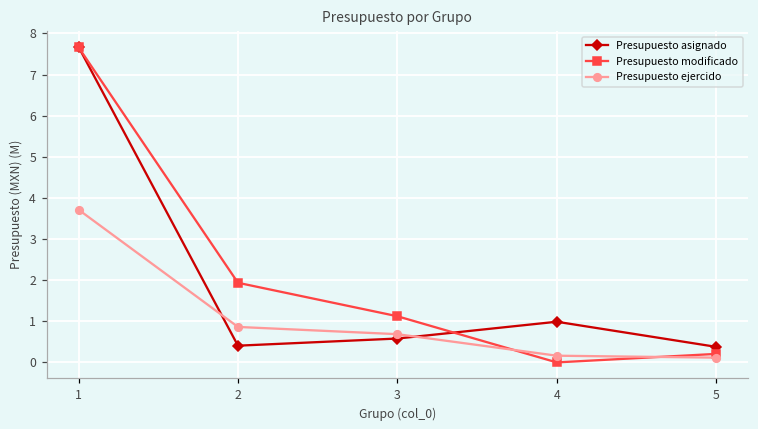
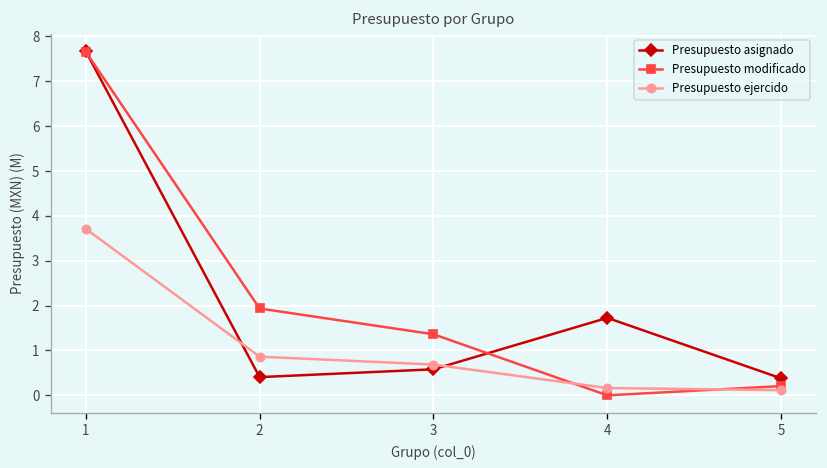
  {
    "Presupuesto asignado": {
      "2": 0.4,
      "3": 0.6,
-     "4": 1.0,
+     "4": 1.7,
      "5": 0.4
    },
    "Presupuesto modificado": {
      "2": 1.9,
-     "3": 1.1,
+     "3": 1.4,
      "4": 0.0,
      "5": 0.2
    },
    "Presupuesto ejercido": {
      "1": 3.7,
      "2": 0.9,
      "3": 0.7,
      "4": 0.2,
      "5": 0.1
    }
  }
